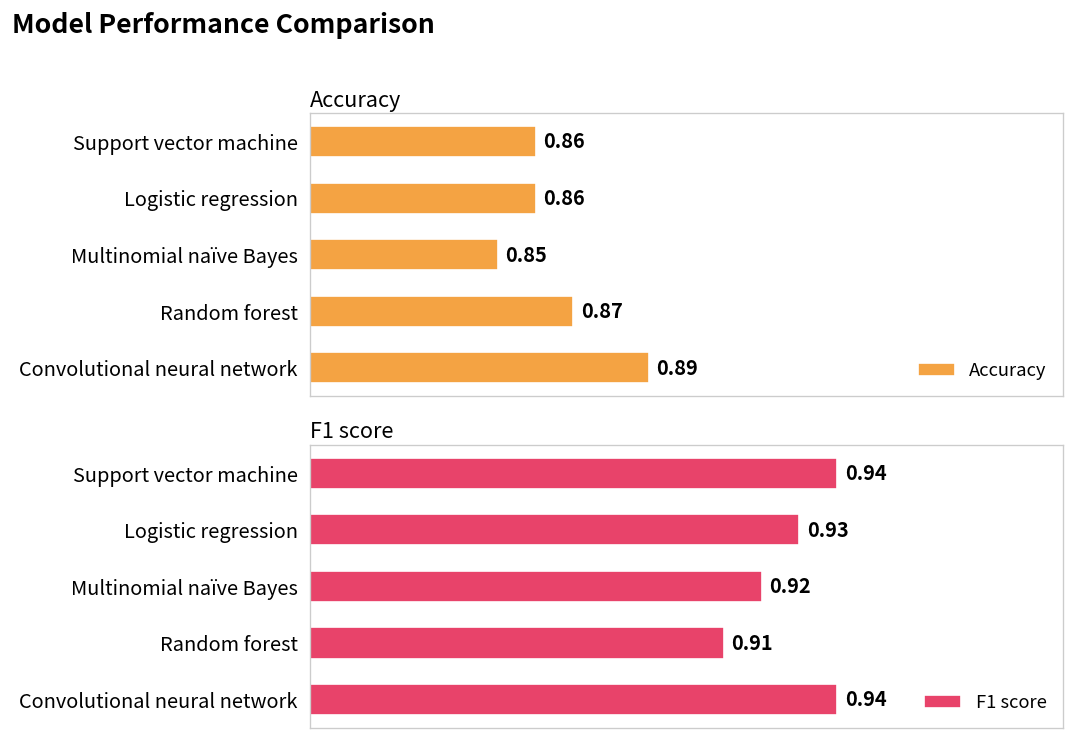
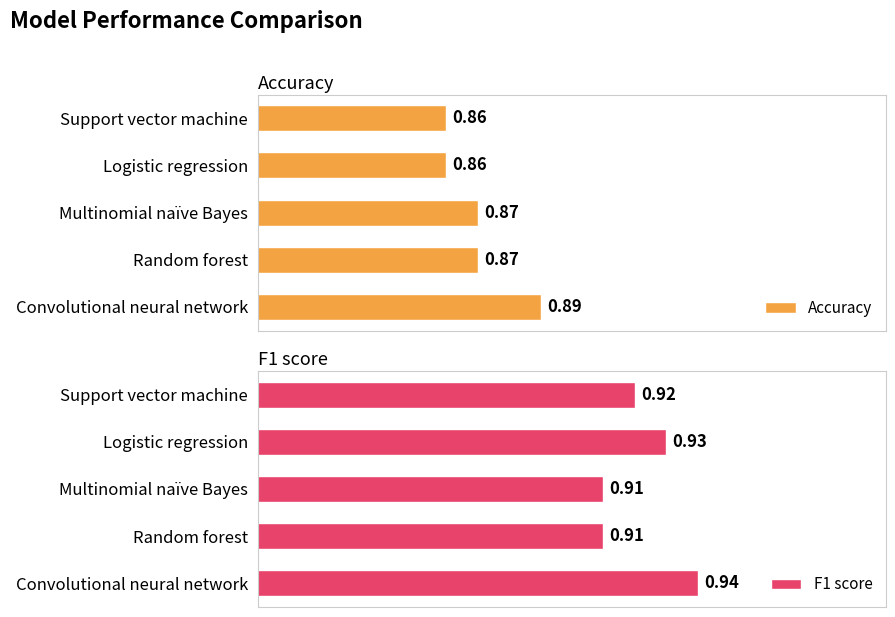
  {
    "Accuracy": {
      "Support vector machine": 0.86,
      "Logistic regression": 0.86,
-     "Multinomial naïve Bayes": 0.85,
+     "Multinomial naïve Bayes": 0.87,
      "Random forest": 0.87,
      "Convolutional neural network": 0.89
    },
    "F1 score": {
-     "Support vector machine": 0.94,
+     "Support vector machine": 0.92,
      "Logistic regression": 0.93,
-     "Multinomial naïve Bayes": 0.92,
+     "Multinomial naïve Bayes": 0.91,
      "Random forest": 0.91,
      "Convolutional neural network": 0.94
    }
  }
